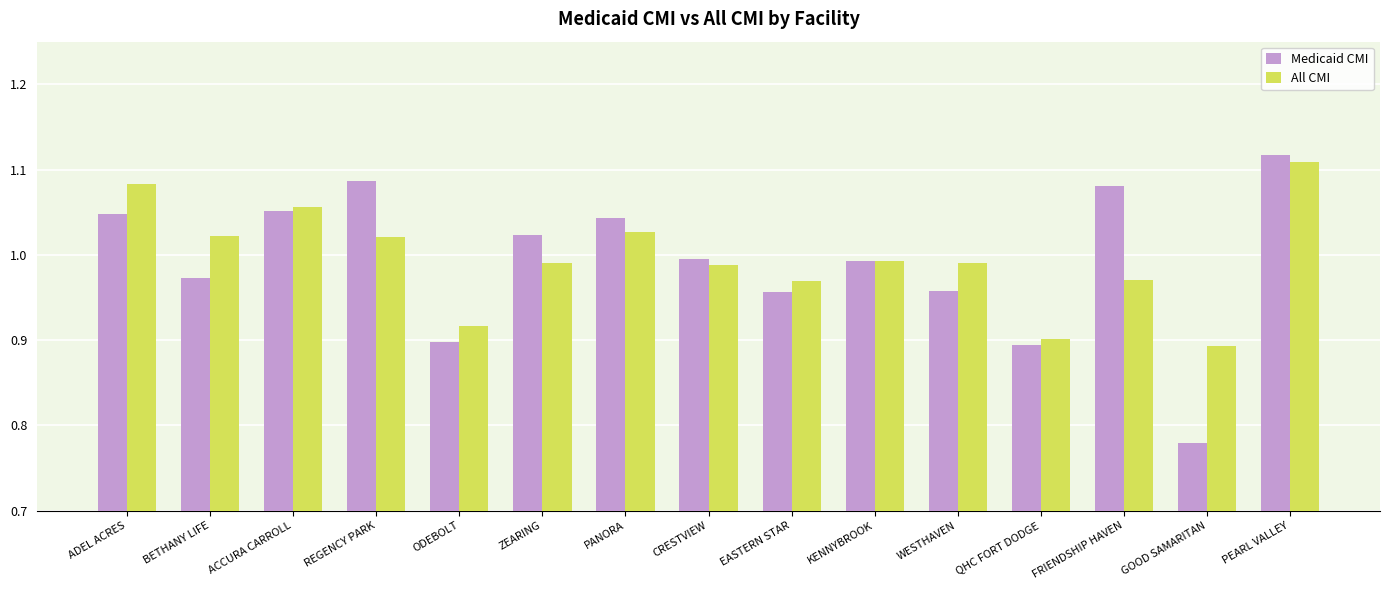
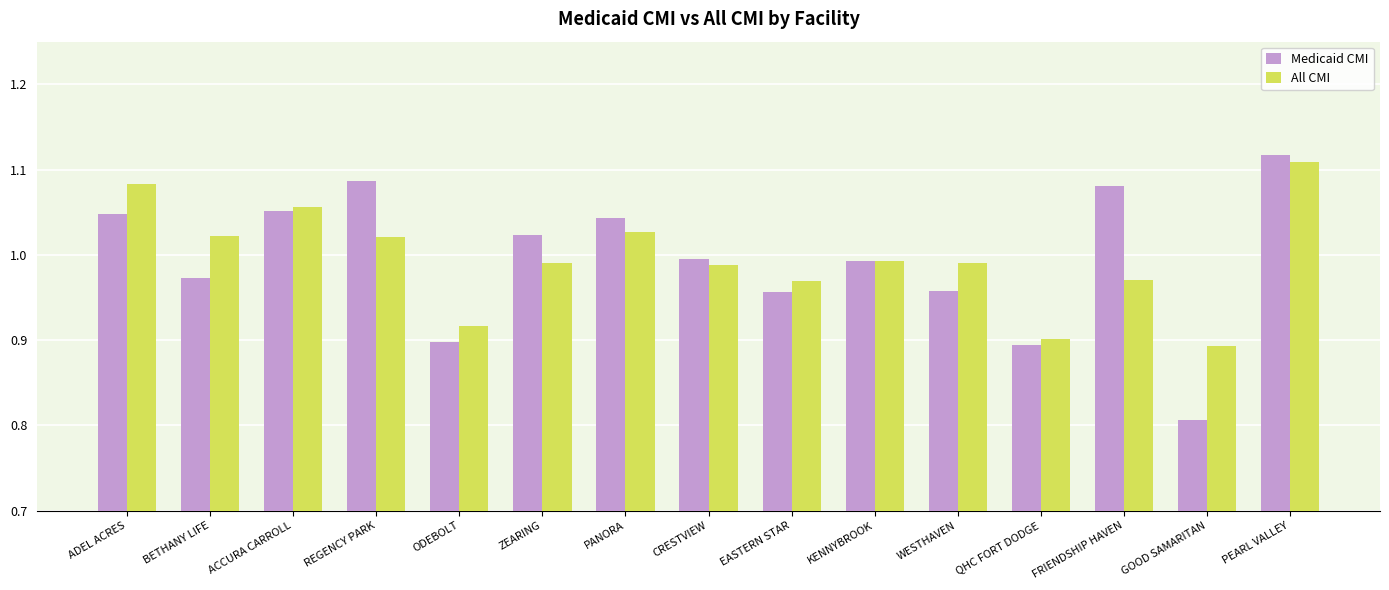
  {
    "Medicaid CMI": {
      "ADEL ACRES": 1.05,
      "BETHANY LIFE": 0.97,
      "ACCURA CARROLL": 1.05,
      "REGENCY PARK": 1.09,
      "ODEBOLT": 0.90,
      "ZEARING": 1.02,
      "PANORA": 1.04,
      "CRESTVIEW": 1.00,
      "EASTERN STAR": 0.96,
      "KENNYBROOK": 0.99,
      "WESTHAVEN": 0.96,
      "QHC FORT DODGE": 0.89,
      "FRIENDSHIP HAVEN": 1.08,
-     "GOOD SAMARITAN": 0.78,
+     "GOOD SAMARITAN": 0.81,
      "PEARL VALLEY": 1.12
    },
    "All CMI": {
      "ADEL ACRES": 1.08,
      "BETHANY LIFE": 1.02,
      "ACCURA CARROLL": 1.06,
      "REGENCY PARK": 1.02,
      "ODEBOLT": 0.92,
      "ZEARING": 0.99,
      "PANORA": 1.03,
      "CRESTVIEW": 0.99,
      "EASTERN STAR": 0.97,
      "KENNYBROOK": 0.99,
      "WESTHAVEN": 0.99,
      "QHC FORT DODGE": 0.90,
      "FRIENDSHIP HAVEN": 0.97,
      "GOOD SAMARITAN": 0.89,
      "PEARL VALLEY": 1.11
    }
  }
